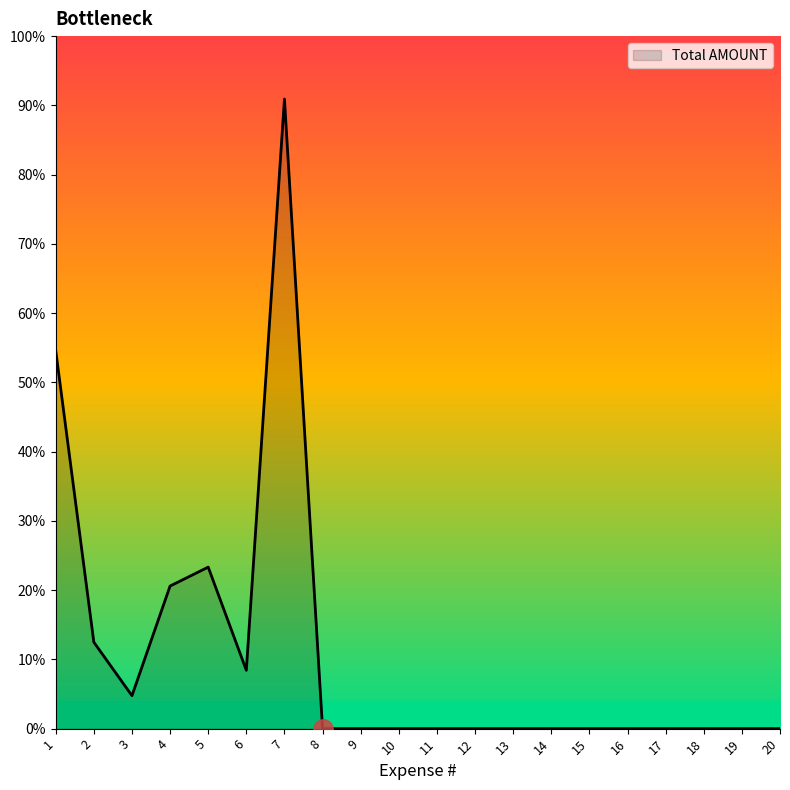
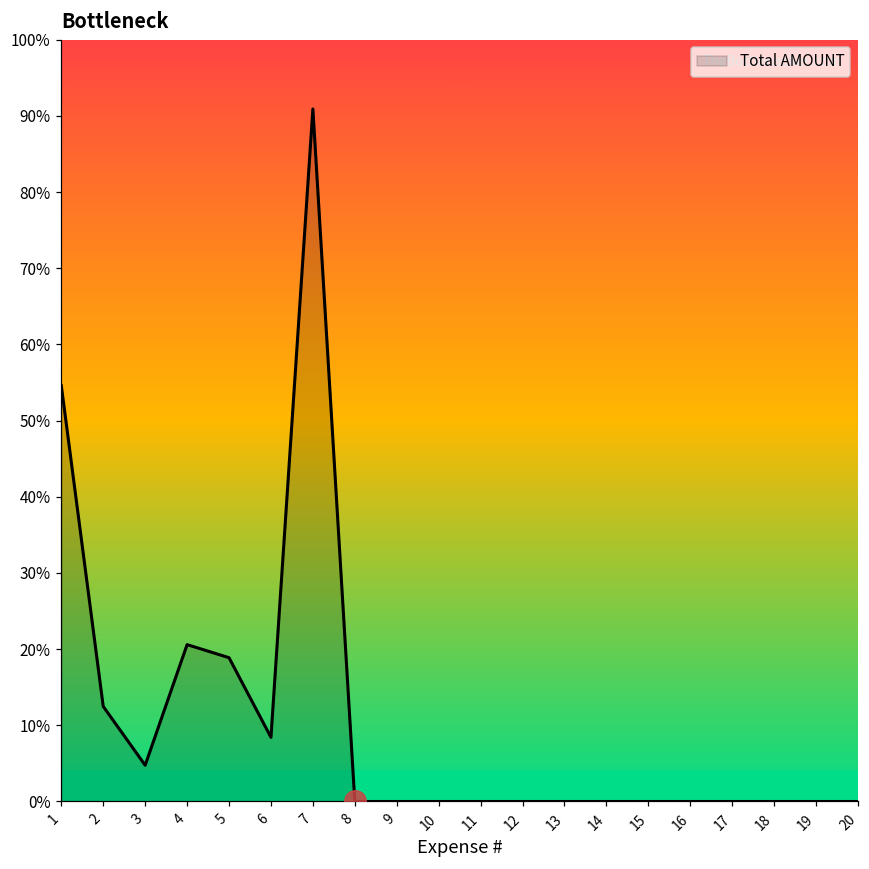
  {
    "Total AMOUNT": {
      "1": "55%",
      "2": "12%",
      "3": "5%",
      "4": "21%",
-     "5": "23%",
+     "5": "19%",
      "6": "8%",
      "7": "91%"
    }
  }
